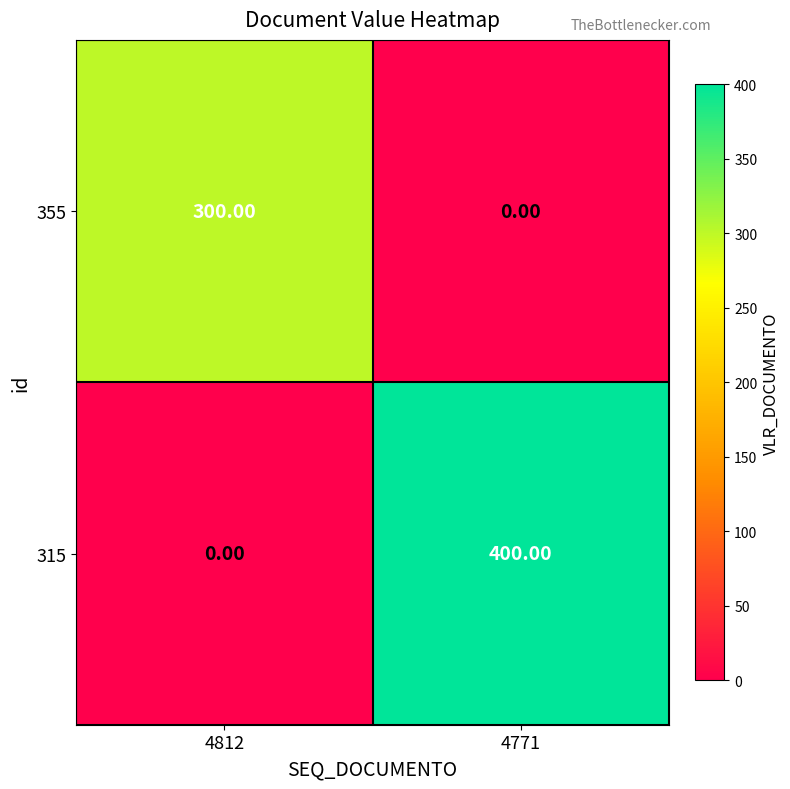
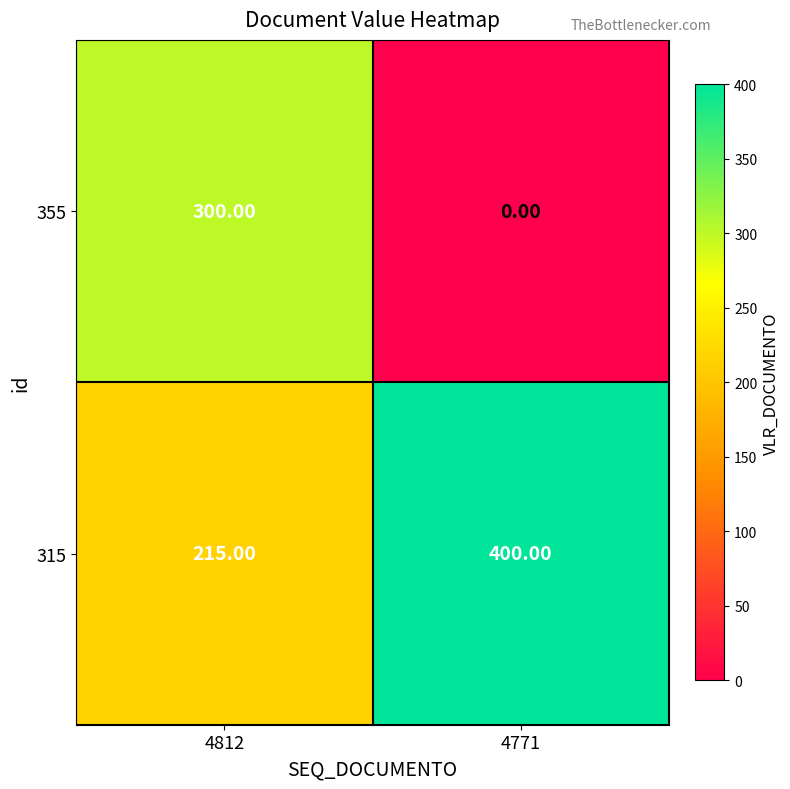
  {
    "355": {
      "4812": 300.00,
      "4771": 0.00
    },
    "315": {
-     "4812": 0.00,
+     "4812": 215.00,
      "4771": 400.00
    }
  }
